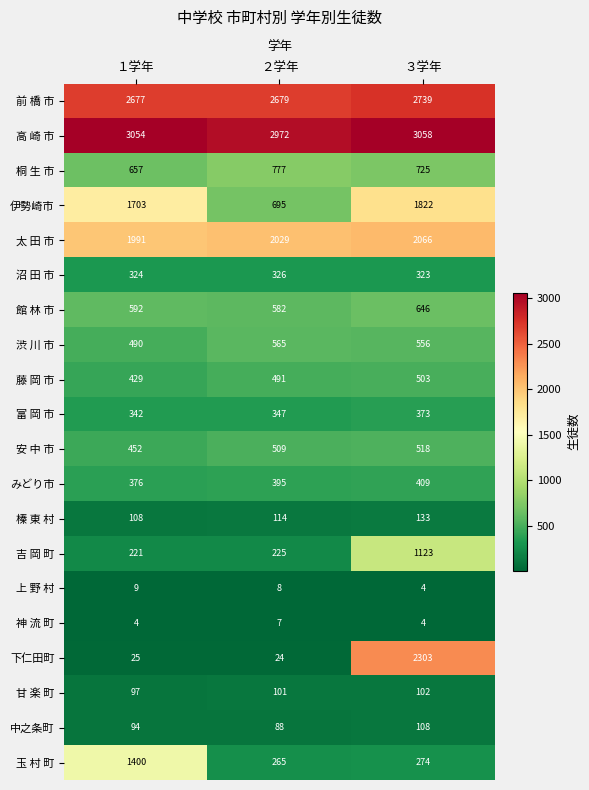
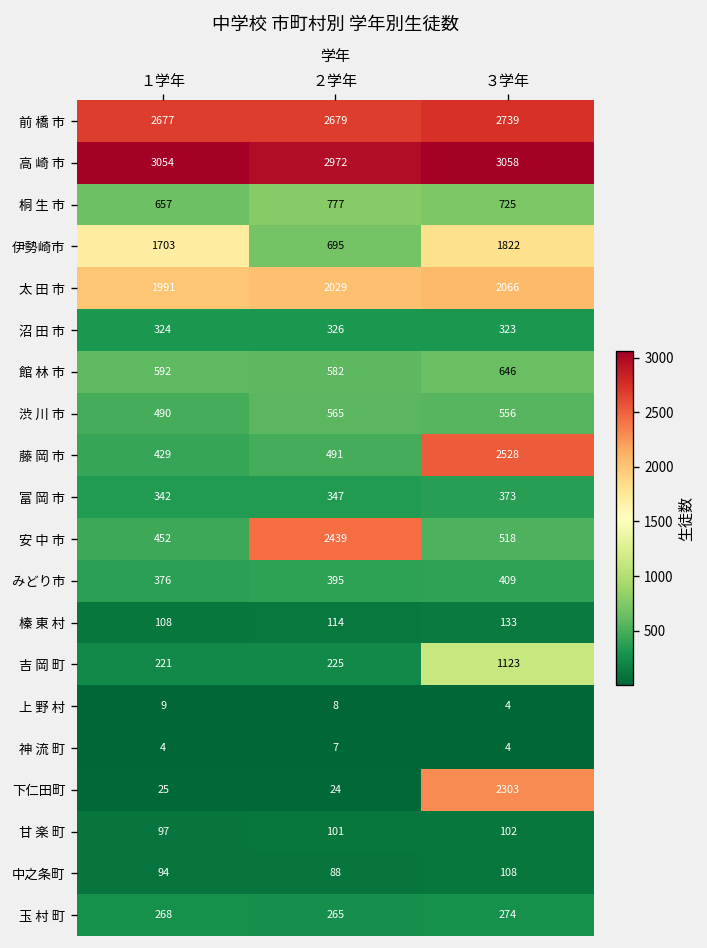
  {
    "前 橋 市": {
      "１学年": 2677,
      "２学年": 2679,
      "３学年": 2739
    },
    "高 崎 市": {
      "１学年": 3054,
      "２学年": 2972,
      "３学年": 3058
    },
    "桐 生 市": {
      "１学年": 657,
      "２学年": 777,
      "３学年": 725
    },
    "伊勢崎市": {
      "１学年": 1703,
      "２学年": 695,
      "３学年": 1822
    },
    "太 田 市": {
      "１学年": 1991,
      "２学年": 2029,
      "３学年": 2066
    },
    "沼 田 市": {
      "１学年": 324,
      "２学年": 326,
      "３学年": 323
    },
    "館 林 市": {
      "１学年": 592,
      "２学年": 582,
      "３学年": 646
    },
    "渋 川 市": {
      "１学年": 490,
      "２学年": 565,
      "３学年": 556
    },
    "藤 岡 市": {
      "１学年": 429,
      "２学年": 491,
-     "３学年": 503
+     "３学年": 2528
    },
    "富 岡 市": {
      "１学年": 342,
      "２学年": 347,
      "３学年": 373
    },
    "安 中 市": {
      "１学年": 452,
-     "２学年": 509,
+     "２学年": 2439,
      "３学年": 518
    },
    "みどり市": {
      "１学年": 376,
      "２学年": 395,
      "３学年": 409
    },
    "榛 東 村": {
      "１学年": 108,
      "２学年": 114,
      "３学年": 133
    },
    "吉 岡 町": {
      "１学年": 221,
      "２学年": 225,
      "３学年": 1123
    },
    "上 野 村": {
      "１学年": 9,
      "２学年": 8,
      "３学年": 4
    },
    "神 流 町": {
      "１学年": 4,
      "２学年": 7,
      "３学年": 4
    },
    "下仁田町": {
      "１学年": 25,
      "２学年": 24,
      "３学年": 2303
    },
    "甘 楽 町": {
      "１学年": 97,
      "２学年": 101,
      "３学年": 102
    },
    "中之条町": {
      "１学年": 94,
      "２学年": 88,
      "３学年": 108
    },
    "玉 村 町": {
-     "１学年": 1400,
+     "１学年": 268,
      "２学年": 265,
      "３学年": 274
    }
  }
